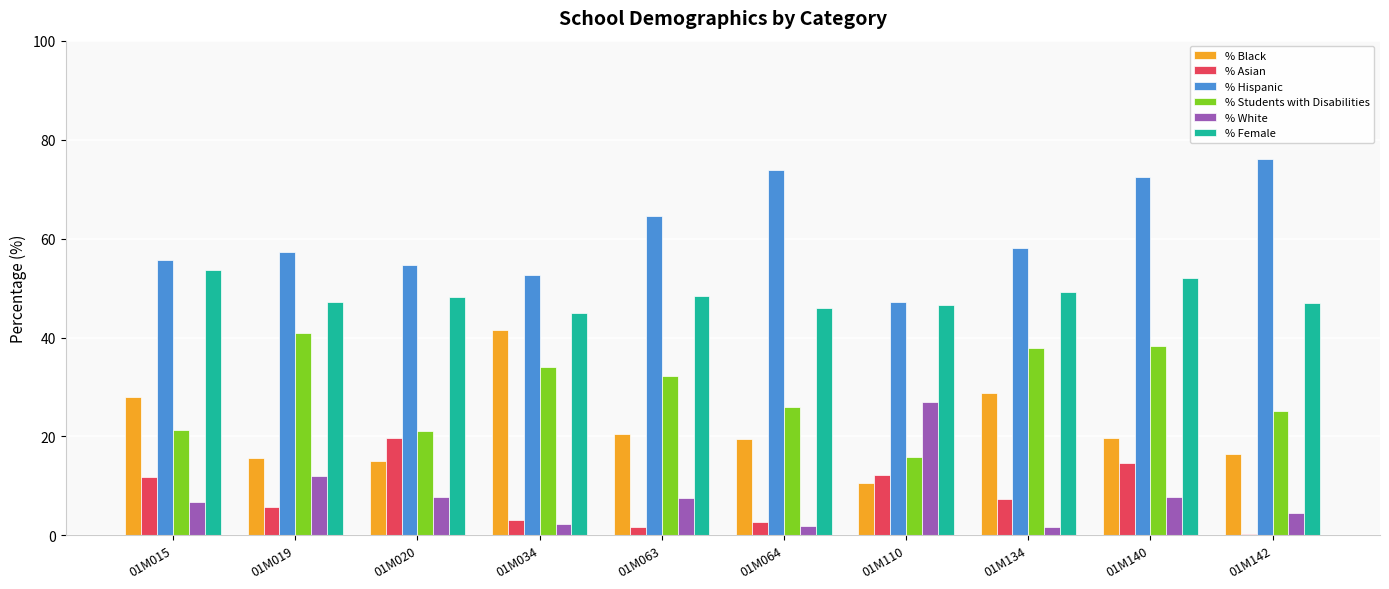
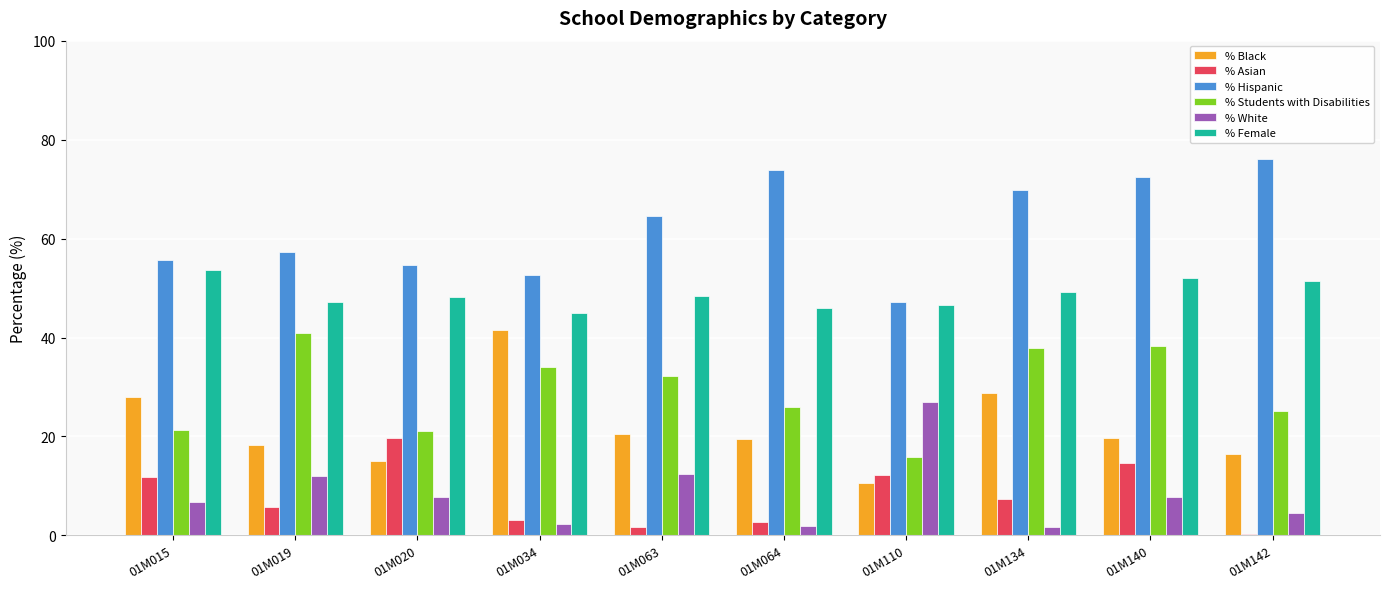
  {
    "% Black": {
      "01M015": 28,
-     "01M019": 16,
+     "01M019": 18,
      "01M020": 15,
      "01M034": 41,
      "01M063": 20,
      "01M064": 20,
      "01M110": 11,
      "01M134": 29,
      "01M140": 20,
      "01M142": 16
    },
    "% Asian": {
      "01M015": 12,
      "01M019": 6,
      "01M020": 20,
      "01M034": 3,
      "01M063": 2,
      "01M064": 3,
      "01M110": 12,
      "01M134": 7,
      "01M140": 15
    },
    "% Hispanic": {
      "01M015": 56,
      "01M019": 57,
      "01M020": 55,
      "01M034": 53,
      "01M063": 65,
      "01M064": 74,
      "01M110": 47,
-     "01M134": 58,
+     "01M134": 70,
      "01M140": 72,
      "01M142": 76
    },
    "% Students with Disabilities": {
      "01M015": 21,
      "01M019": 41,
      "01M020": 21,
      "01M034": 34,
      "01M063": 32,
      "01M064": 26,
      "01M110": 16,
      "01M134": 38,
      "01M140": 38,
      "01M142": 25
    },
    "% White": {
      "01M015": 7,
      "01M019": 12,
      "01M020": 8,
      "01M034": 2,
-     "01M063": 8,
+     "01M063": 12,
      "01M064": 2,
      "01M110": 27,
      "01M134": 2,
      "01M140": 8,
      "01M142": 5
    },
    "% Female": {
      "01M015": 54,
      "01M019": 47,
      "01M020": 48,
      "01M034": 45,
      "01M063": 48,
      "01M064": 46,
      "01M110": 47,
      "01M134": 49,
      "01M140": 52,
-     "01M142": 47
+     "01M142": 51
    }
  }
